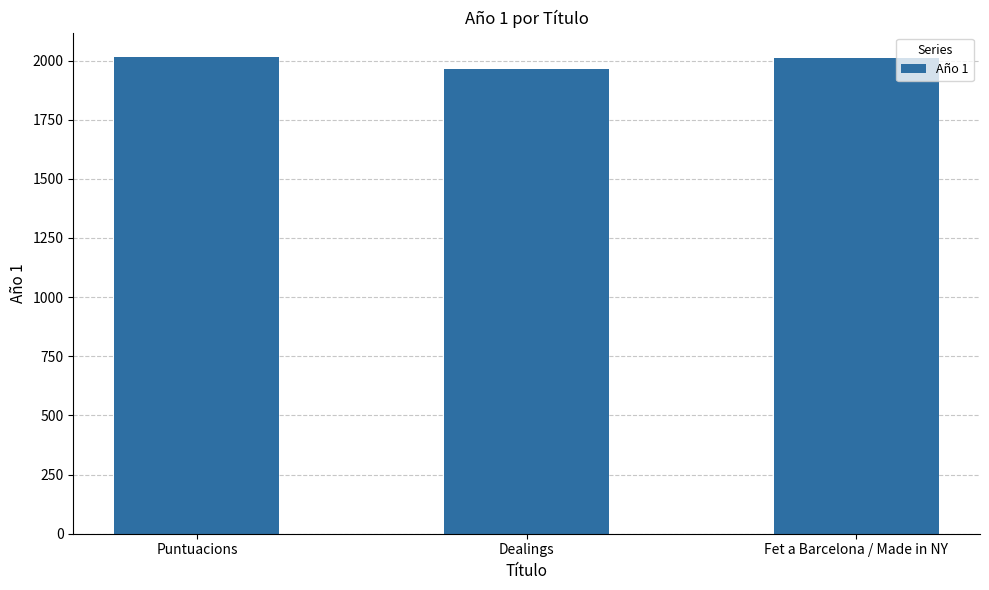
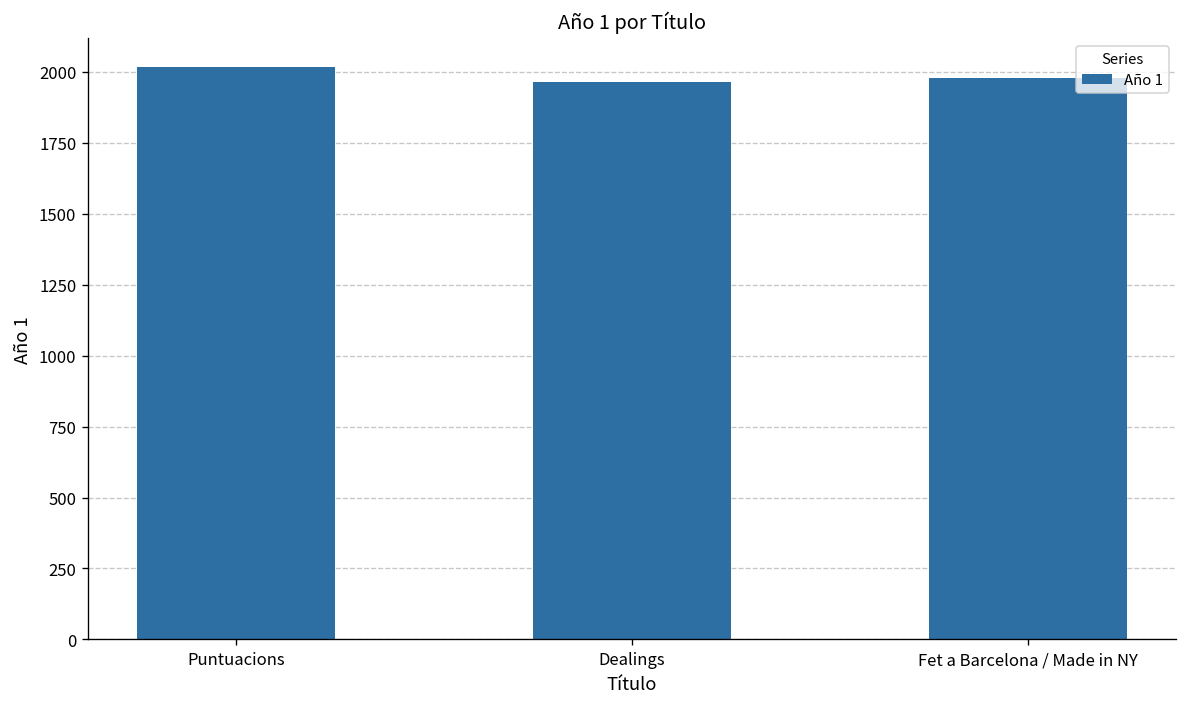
  {
    "Puntuacions": 2020,
    "Dealings": 1960,
-   "Fet a Barcelona / Made in NY": 2010
+   "Fet a Barcelona / Made in NY": 1980
  }
